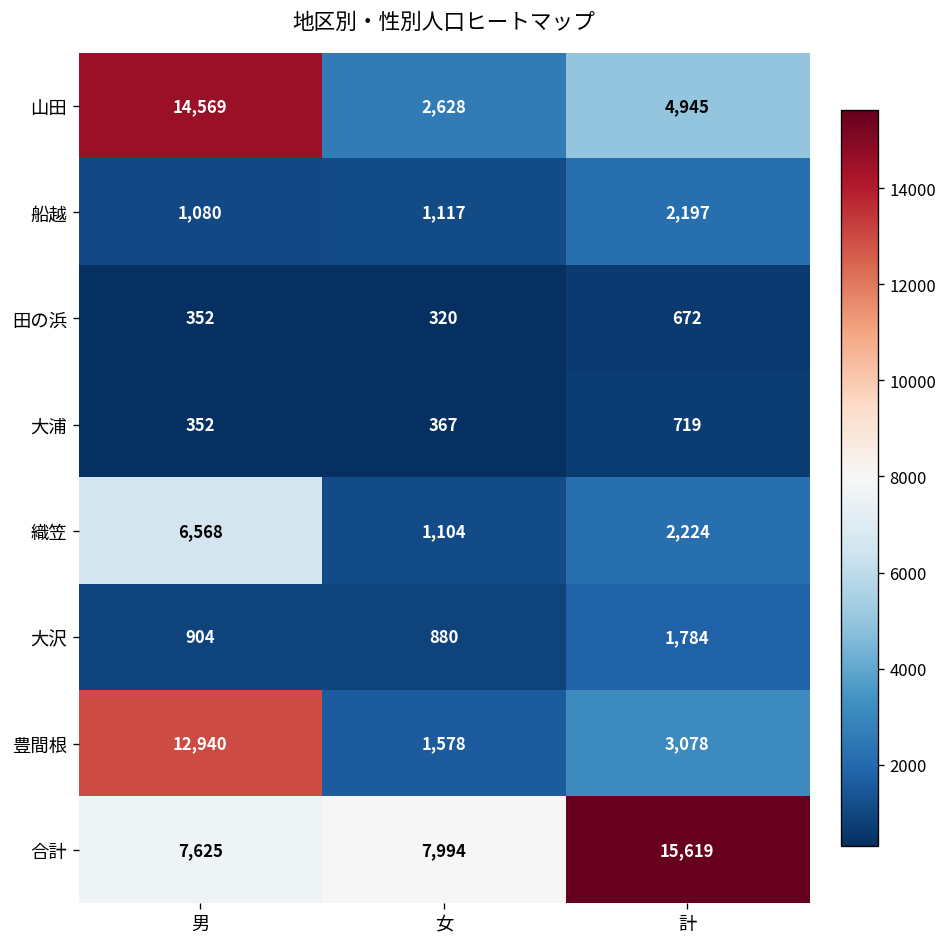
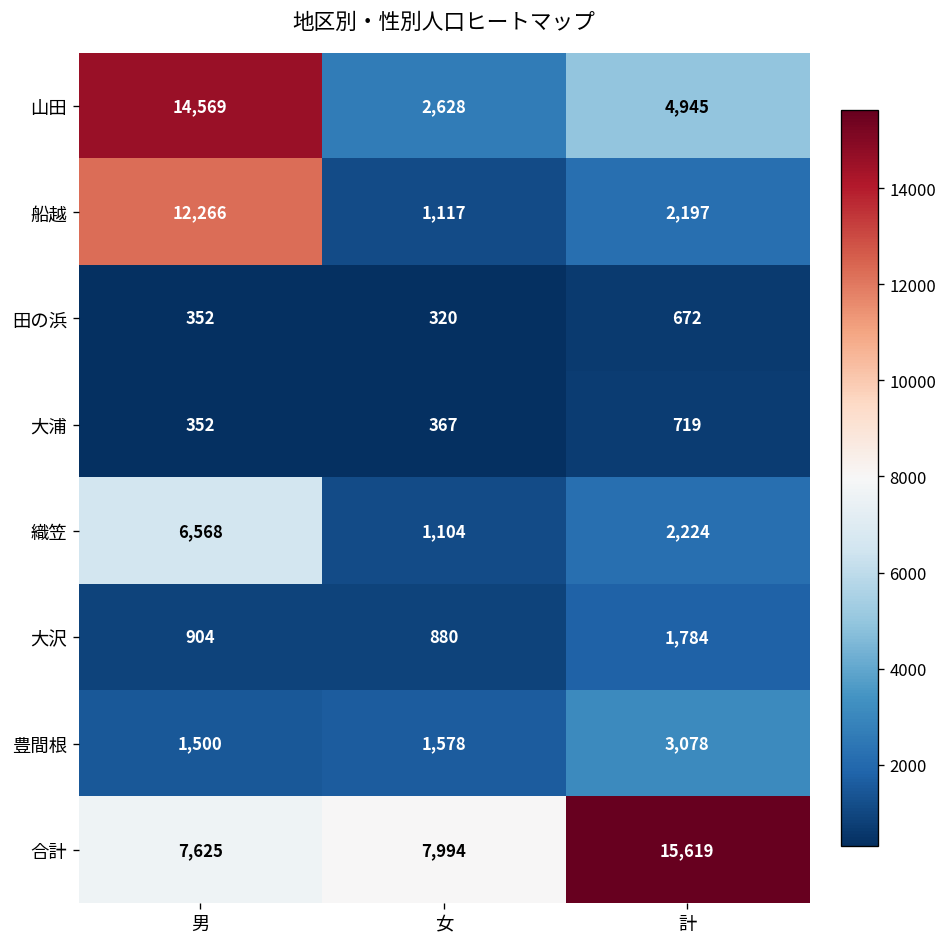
  {
    "山田": {
      "男": "14,569",
      "女": "2,628",
      "計": "4,945"
    },
    "船越": {
-     "男": "1,080",
+     "男": "12,266",
      "女": "1,117",
      "計": "2,197"
    },
    "田の浜": {
      "男": "352",
      "女": "320",
      "計": "672"
    },
    "大浦": {
      "男": "352",
      "女": "367",
      "計": "719"
    },
    "織笠": {
      "男": "6,568",
      "女": "1,104",
      "計": "2,224"
    },
    "大沢": {
      "男": "904",
      "女": "880",
      "計": "1,784"
    },
    "豊間根": {
-     "男": "12,940",
+     "男": "1,500",
      "女": "1,578",
      "計": "3,078"
    },
    "合計": {
      "男": "7,625",
      "女": "7,994",
      "計": "15,619"
    }
  }
